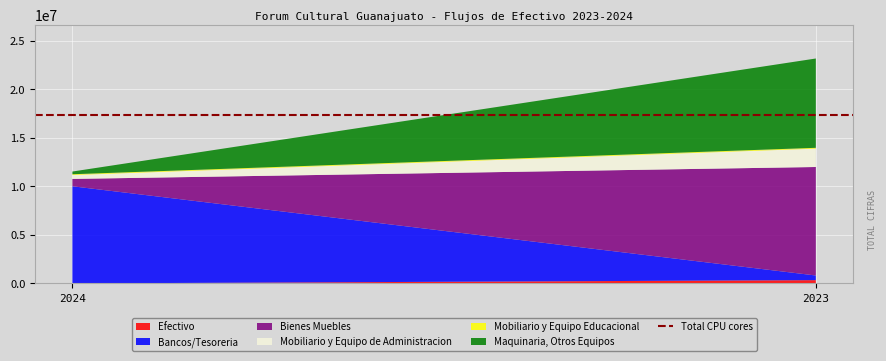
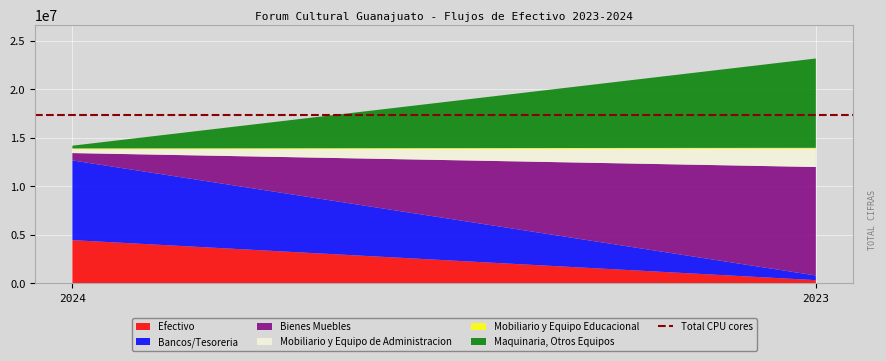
  {
    "Efectivo": {
-     "2024": 0,
+     "2024": 4000000,
      "2023": 0
    },
    "Bancos/Tesoreria": {
-     "2024": 10000000,
+     "2024": 8000000,
      "2023": 0
    },
    "Bienes Muebles": {
      "2024": 1000000,
      "2023": 11000000
    },
    "Maquinaria, Otros Equipos": {
      "2024": 0,
      "2023": 9000000
    }
  }
